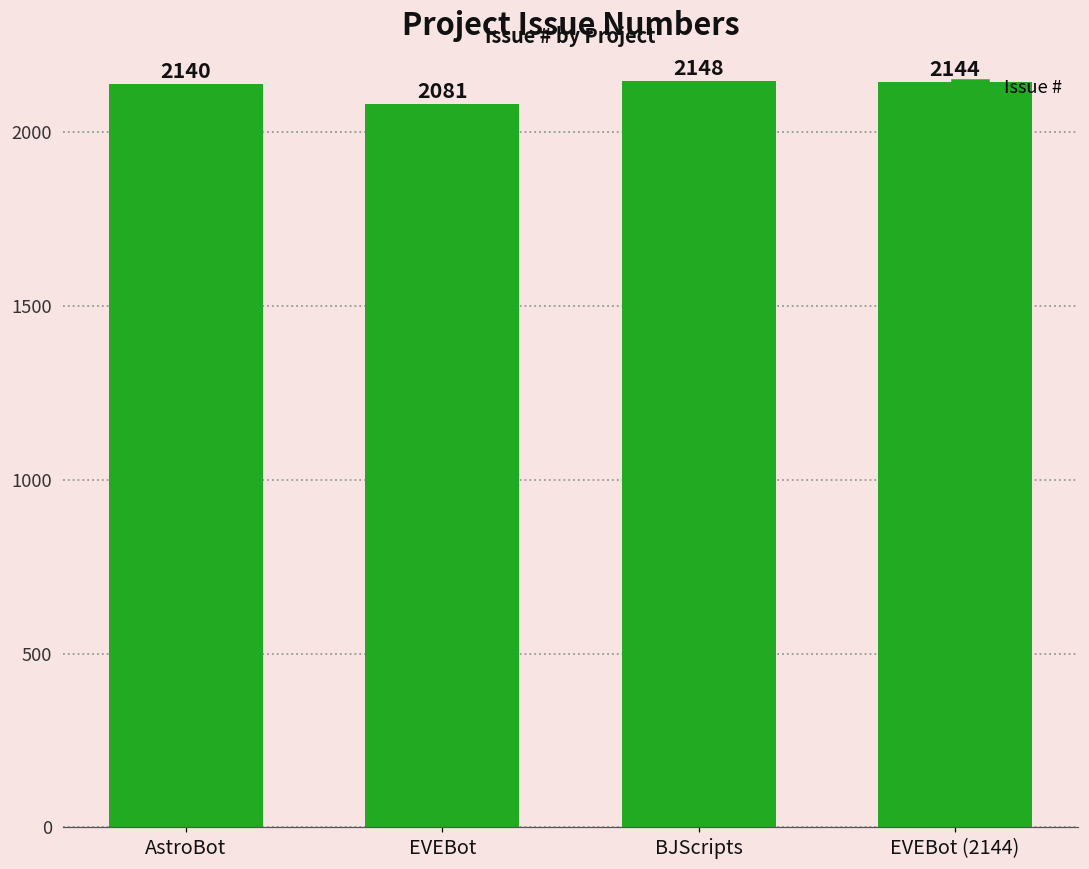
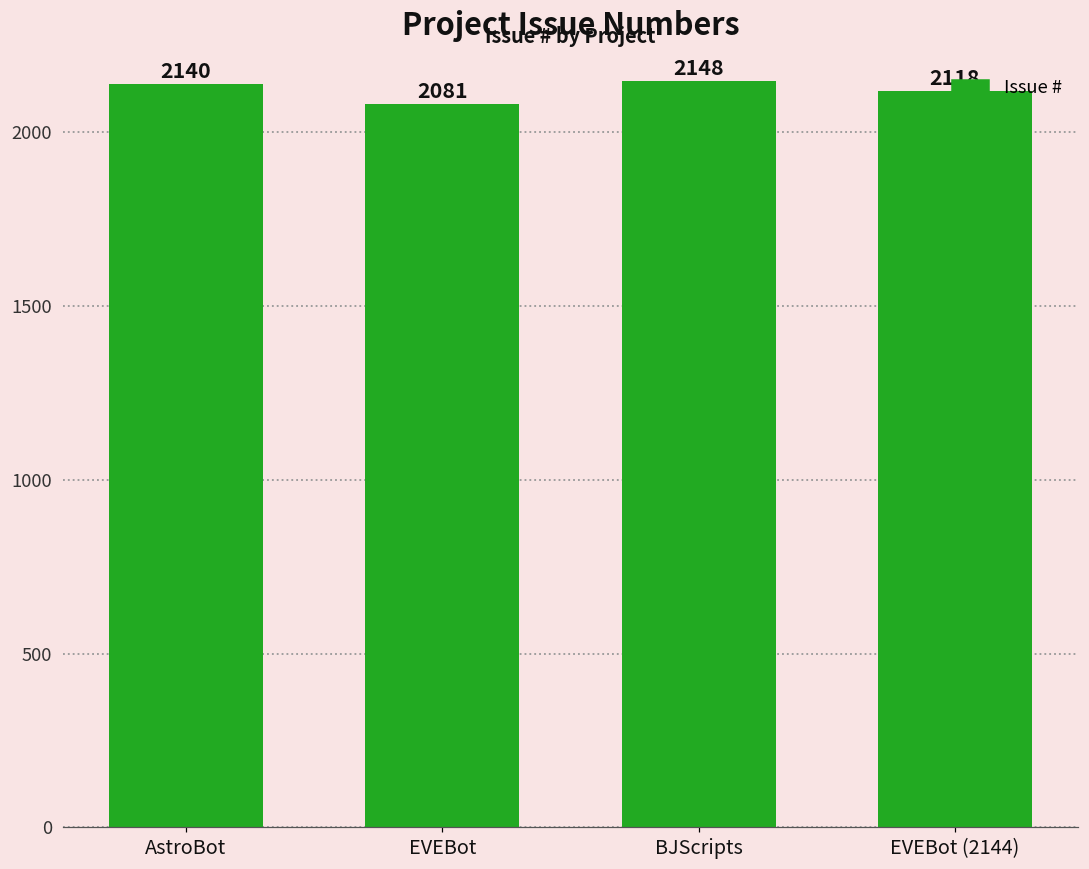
  {
    "AstroBot": 2140,
    "EVEBot": 2081,
    "BJScripts": 2148,
-   "EVEBot (2144)": 2144
+   "EVEBot (2144)": 2118
  }
